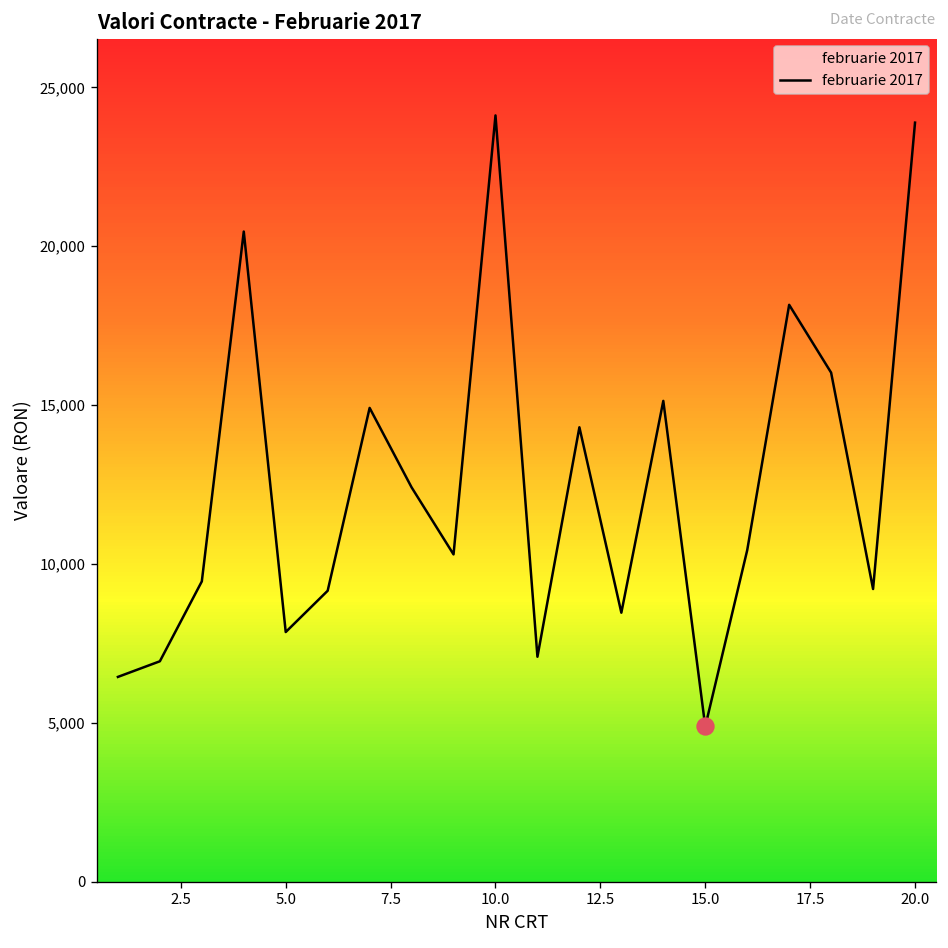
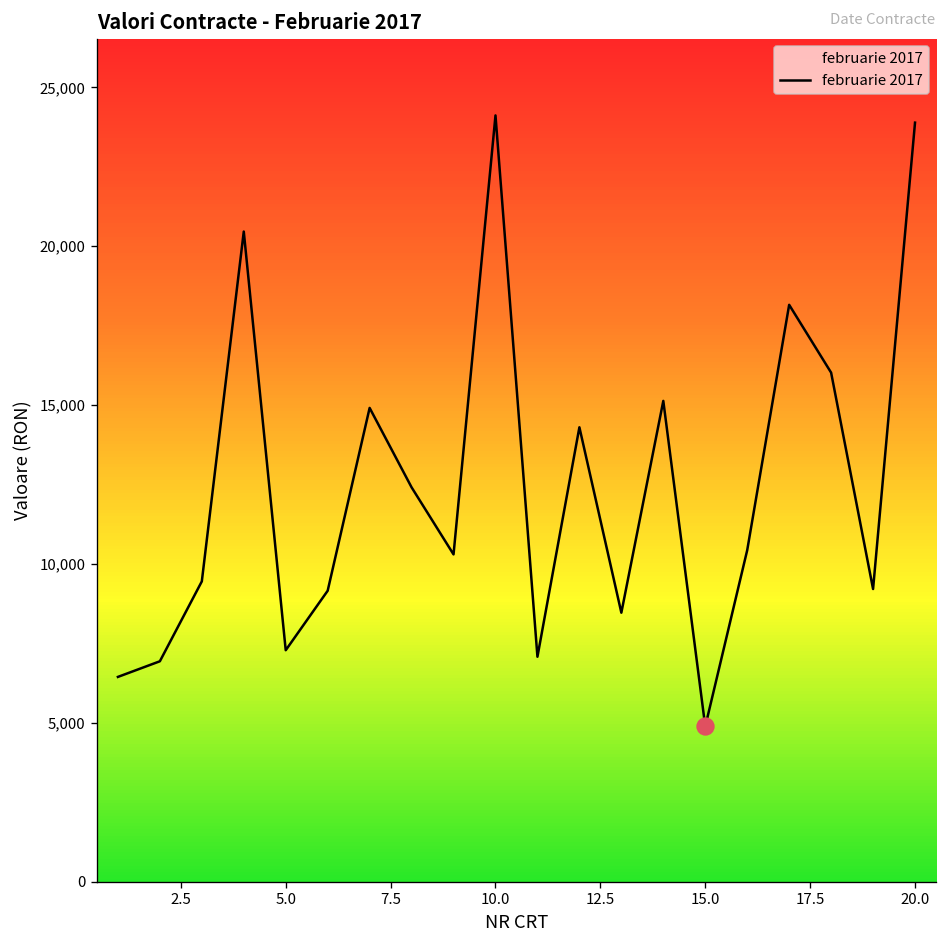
  {
    "februarie 2017": {
-     "5.0": "7,900",
+     "5.0": "7,300",
      "10.0": "24,100",
      "20.0": "23,900"
    }
  }
